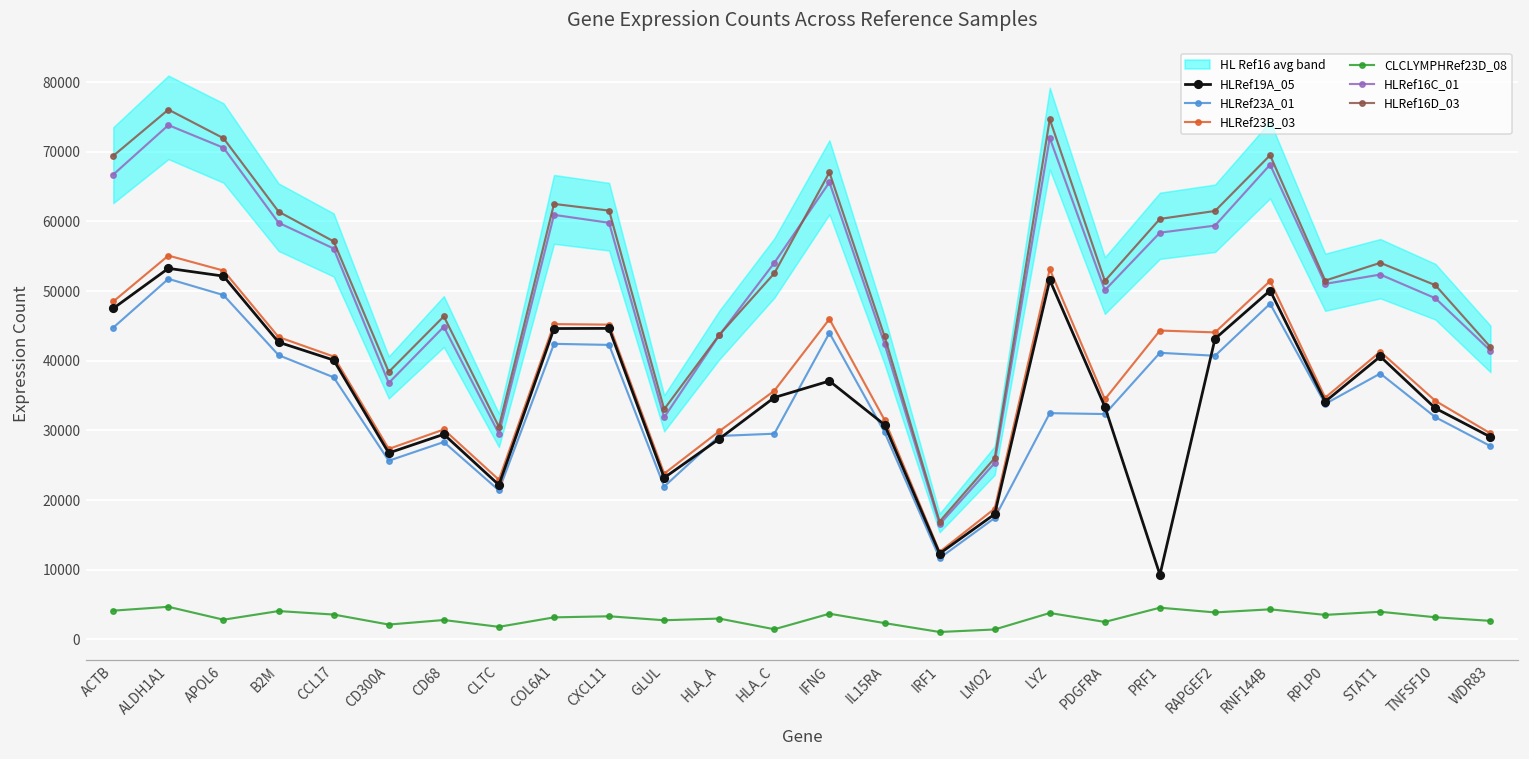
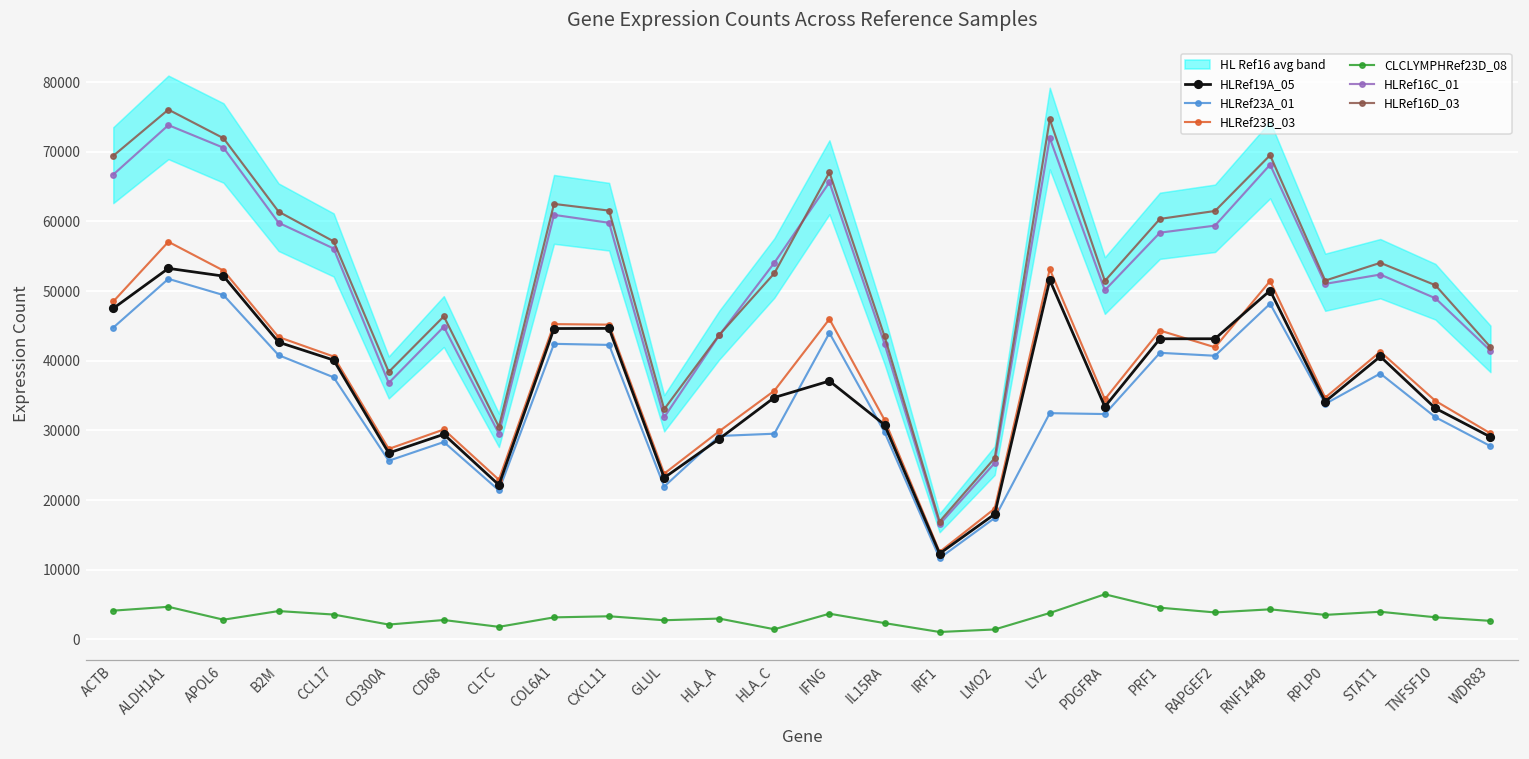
  {
    "HLRef19A_05": {
      "ACTB": 48000,
      "ALDH1A1": 53000,
      "APOL6": 52000,
      "B2M": 43000,
      "CCL17": 40000,
      "CD300A": 27000,
      "CD68": 29000,
      "CLTC": 22000,
      "COL6A1": 45000,
      "CXCL11": 45000,
      "GLUL": 23000,
      "HLA_A": 29000,
      "HLA_C": 35000,
      "IFNG": 37000,
      "IL15RA": 31000,
      "LMO2": 18000,
      "LYZ": 52000,
      "PDGFRA": 33000,
-     "PRF1": 9000,
+     "PRF1": 43000,
      "RAPGEF2": 43000,
      "RNF144B": 50000,
      "STAT1": 41000,
      "TNFSF10": 33000,
      "WDR83": 29000
    },
    "HLRef23A_01": {
      "ACTB": 45000,
      "ALDH1A1": 52000,
      "APOL6": 49000,
      "B2M": 41000,
      "CCL17": 38000,
      "CD300A": 26000,
      "CD68": 28000,
      "CLTC": 21000,
      "COL6A1": 42000,
      "CXCL11": 42000,
      "GLUL": 22000,
      "HLA_A": 29000,
      "HLA_C": 30000,
      "IFNG": 44000,
      "IL15RA": 30000,
      "IRF1": 12000,
      "LMO2": 17000,
      "LYZ": 32000,
      "PDGFRA": 32000,
      "PRF1": 41000,
      "RAPGEF2": 41000,
      "RNF144B": 48000,
      "STAT1": 38000,
      "TNFSF10": 32000,
      "WDR83": 28000
    },
    "HLRef23B_03": {
      "ACTB": 49000,
-     "ALDH1A1": 55000,
+     "ALDH1A1": 57000,
      "APOL6": 53000,
      "B2M": 43000,
      "CCL17": 41000,
      "CD300A": 27000,
      "CD68": 30000,
      "CLTC": 23000,
      "COL6A1": 45000,
      "CXCL11": 45000,
      "GLUL": 24000,
      "HLA_A": 30000,
      "HLA_C": 36000,
      "IFNG": 46000,
      "IL15RA": 32000,
      "LMO2": 19000,
      "LYZ": 53000,
      "PDGFRA": 34000,
      "PRF1": 44000,
-     "RAPGEF2": 44000,
+     "RAPGEF2": 42000,
      "RNF144B": 51000,
      "RPLP0": 35000,
      "STAT1": 41000,
      "TNFSF10": 34000,
      "WDR83": 30000
    },
    "CLCLYMPHRef23D_08": {
      "ACTB": 4000,
      "ALDH1A1": 5000,
      "APOL6": 3000,
      "B2M": 4000,
      "CCL17": 4000,
      "CD300A": 2000,
      "CD68": 3000,
      "CLTC": 2000,
      "COL6A1": 3000,
      "CXCL11": 3000,
      "GLUL": 3000,
      "HLA_A": 3000,
      "HLA_C": 1000,
      "IFNG": 4000,
      "IL15RA": 2000,
      "IRF1": 1000,
      "LMO2": 1000,
      "LYZ": 4000,
-     "PDGFRA": 3000,
+     "PDGFRA": 6000,
      "PRF1": 5000,
      "RAPGEF2": 4000,
      "RNF144B": 4000,
      "RPLP0": 4000,
      "STAT1": 4000,
      "TNFSF10": 3000,
      "WDR83": 3000
    },
    "HLRef16C_01": {
      "ACTB": 67000,
      "ALDH1A1": 74000,
      "APOL6": 71000,
      "B2M": 60000,
      "CCL17": 56000,
      "CD300A": 37000,
      "CD68": 45000,
      "CLTC": 30000,
      "COL6A1": 61000,
      "CXCL11": 60000,
      "GLUL": 32000,
      "HLA_C": 54000,
      "IFNG": 66000,
      "IL15RA": 42000,
      "LMO2": 25000,
      "LYZ": 72000,
      "PDGFRA": 50000,
      "PRF1": 58000,
      "RAPGEF2": 59000,
      "RNF144B": 68000,
      "RPLP0": 51000,
      "STAT1": 52000,
      "TNFSF10": 49000,
      "WDR83": 41000
    },
    "HLRef16D_03": {
      "ACTB": 69000,
      "ALDH1A1": 76000,
      "APOL6": 72000,
      "B2M": 61000,
      "CCL17": 57000,
      "CD300A": 38000,
      "CD68": 46000,
      "CLTC": 31000,
      "COL6A1": 63000,
      "CXCL11": 62000,
      "GLUL": 33000,
      "HLA_C": 53000,
      "IFNG": 67000,
      "IL15RA": 44000,
      "LMO2": 26000,
      "LYZ": 75000,
      "PDGFRA": 51000,
      "PRF1": 60000,
      "RAPGEF2": 62000,
      "RNF144B": 70000,
      "RPLP0": 52000,
      "STAT1": 54000,
      "TNFSF10": 51000,
      "WDR83": 42000
    }
  }
